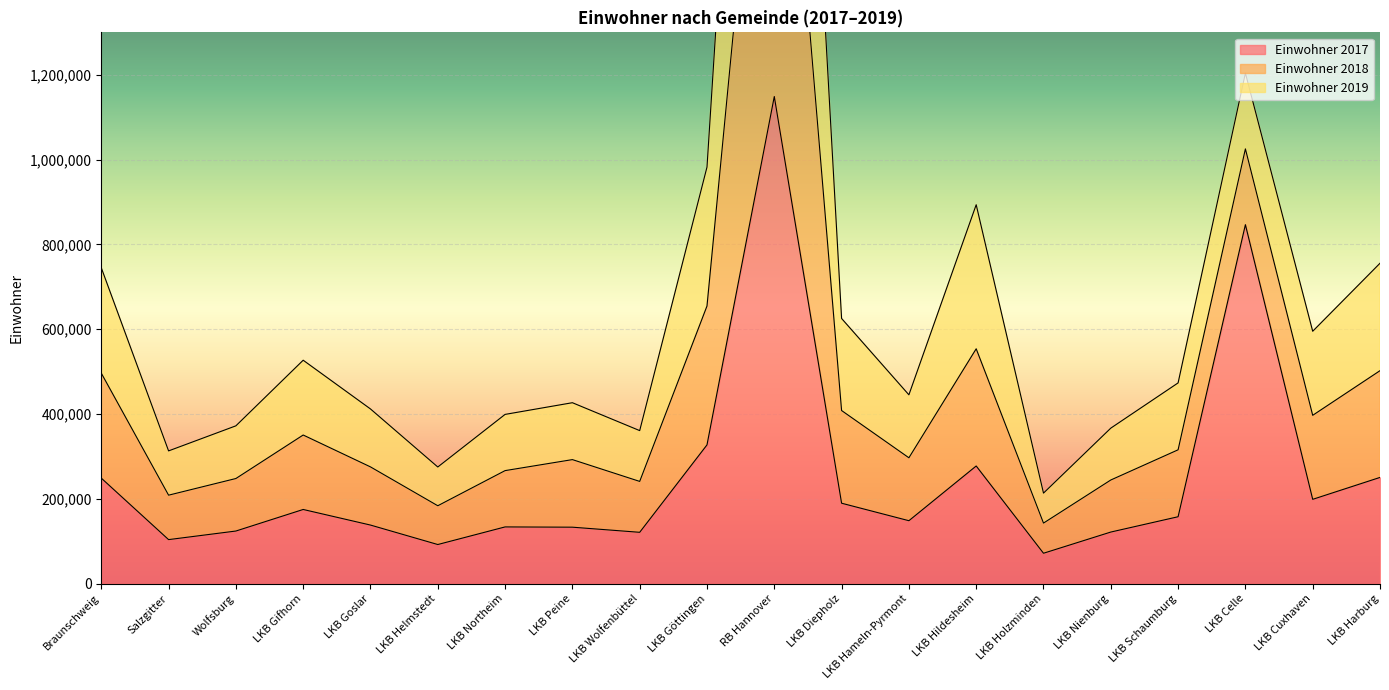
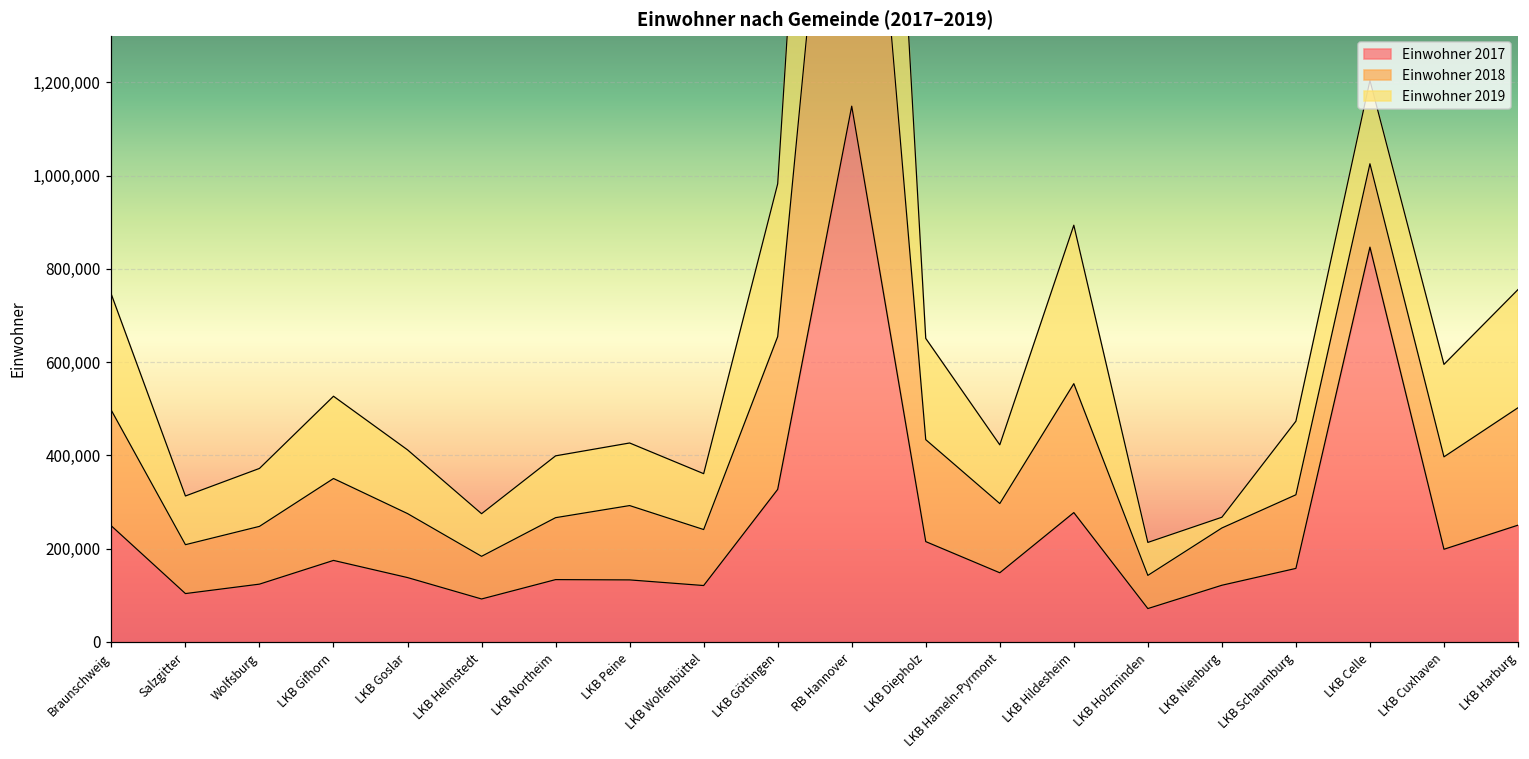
  {
    "Einwohner 2017": {
      "Braunschweig": "250,000",
      "Salzgitter": "100,000",
      "Wolfsburg": "120,000",
      "LKB Gifhorn": "170,000",
      "LKB Goslar": "140,000",
      "LKB Helmstedt": "90,000",
      "LKB Northeim": "130,000",
      "LKB Peine": "130,000",
      "LKB Wolfenbüttel": "120,000",
      "LKB Göttingen": "330,000",
      "RB Hannover": "1,150,000",
-     "LKB Diepholz": "190,000",
+     "LKB Diepholz": "220,000",
      "LKB Hameln-Pyrmont": "150,000",
      "LKB Hildesheim": "280,000",
      "LKB Holzminden": "70,000",
      "LKB Nienburg": "120,000",
      "LKB Schaumburg": "160,000",
      "LKB Celle": "850,000",
      "LKB Cuxhaven": "200,000",
      "LKB Harburg": "250,000"
    },
    "Einwohner 2018": {
      "Braunschweig": "250,000",
      "Salzgitter": "100,000",
      "Wolfsburg": "120,000",
      "LKB Gifhorn": "180,000",
      "LKB Goslar": "140,000",
      "LKB Helmstedt": "90,000",
      "LKB Northeim": "130,000",
      "LKB Peine": "160,000",
      "LKB Wolfenbüttel": "120,000",
      "LKB Göttingen": "330,000",
      "LKB Diepholz": "220,000",
      "LKB Hameln-Pyrmont": "150,000",
      "LKB Hildesheim": "280,000",
      "LKB Holzminden": "70,000",
      "LKB Nienburg": "120,000",
      "LKB Schaumburg": "160,000",
      "LKB Celle": "180,000",
      "LKB Cuxhaven": "200,000",
      "LKB Harburg": "250,000"
    },
    "Einwohner 2019": {
      "Braunschweig": "250,000",
      "Salzgitter": "100,000",
      "Wolfsburg": "120,000",
      "LKB Gifhorn": "180,000",
      "LKB Goslar": "140,000",
      "LKB Helmstedt": "90,000",
      "LKB Northeim": "130,000",
      "LKB Peine": "130,000",
      "LKB Wolfenbüttel": "120,000",
      "LKB Göttingen": "330,000",
      "LKB Diepholz": "220,000",
-     "LKB Hameln-Pyrmont": "150,000",
+     "LKB Hameln-Pyrmont": "130,000",
      "LKB Hildesheim": "340,000",
      "LKB Holzminden": "70,000",
-     "LKB Nienburg": "120,000",
+     "LKB Nienburg": "20,000",
      "LKB Schaumburg": "160,000",
      "LKB Cuxhaven": "200,000",
      "LKB Harburg": "250,000"
    }
  }
